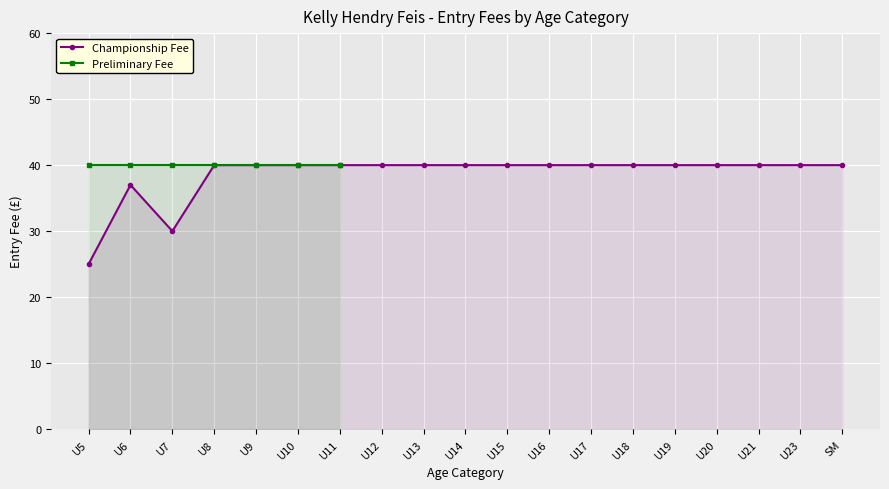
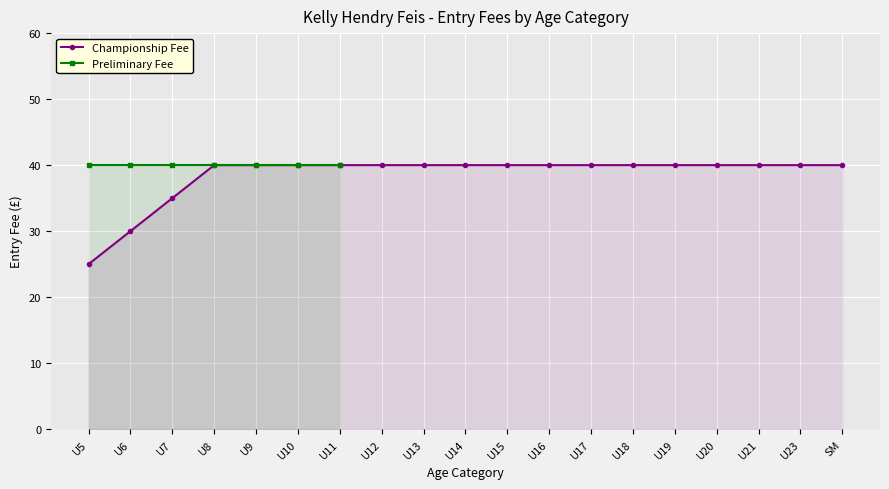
  {
    "Championship Fee": {
      "U5": 25,
-     "U6": 37,
-     "U7": 30,
+     "U6": 30,
+     "U7": 35,
      "U12": 40,
      "U13": 40,
      "U14": 40,
      "U15": 40,
      "U16": 40,
      "U17": 40,
      "U18": 40,
      "U19": 40,
      "U20": 40,
      "U21": 40,
      "U23": 40,
      "SM": 40
    },
    "Preliminary Fee": {
      "U5": 40,
      "U6": 40,
      "U7": 40
    }
  }
